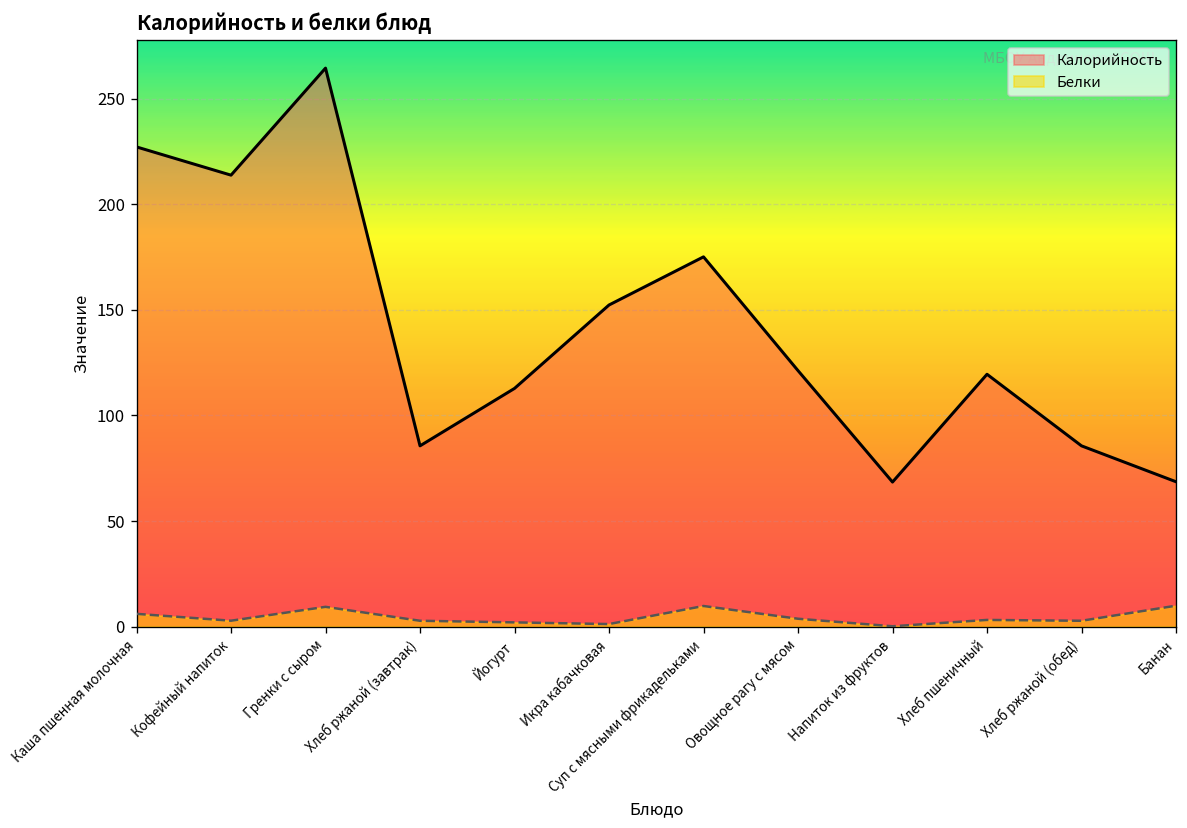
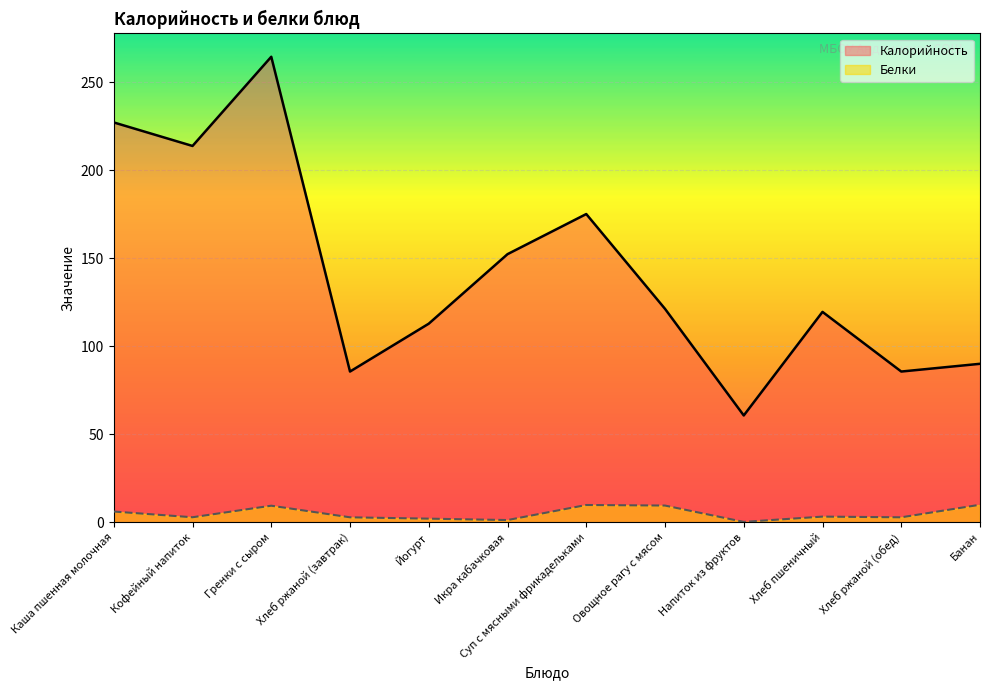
  {
    "Калорийность": {
      "Каша пшенная молочная": 227,
      "Кофейный напиток": 214,
      "Гренки с сыром": 264,
      "Хлеб ржаной (завтрак)": 86,
      "Йогурт": 113,
      "Икра кабачковая": 152,
      "Суп с мясными фрикадельками": 175,
      "Овощное рагу с мясом": 121,
-     "Напиток из фруктов": 68,
+     "Напиток из фруктов": 61,
      "Хлеб пшеничный": 120,
      "Хлеб ржаной (обед)": 86,
-     "Банан": 69
+     "Банан": 90
    },
    "Белки": {
      "Каша пшенная молочная": 6,
      "Кофейный напиток": 3,
      "Гренки с сыром": 9,
      "Хлеб ржаной (завтрак)": 3,
      "Йогурт": 2,
      "Икра кабачковая": 1,
      "Суп с мясными фрикадельками": 10,
-     "Овощное рагу с мясом": 4,
+     "Овощное рагу с мясом": 9,
      "Напиток из фруктов": 0,
      "Хлеб пшеничный": 3,
      "Хлеб ржаной (обед)": 3,
      "Банан": 10
    }
  }
